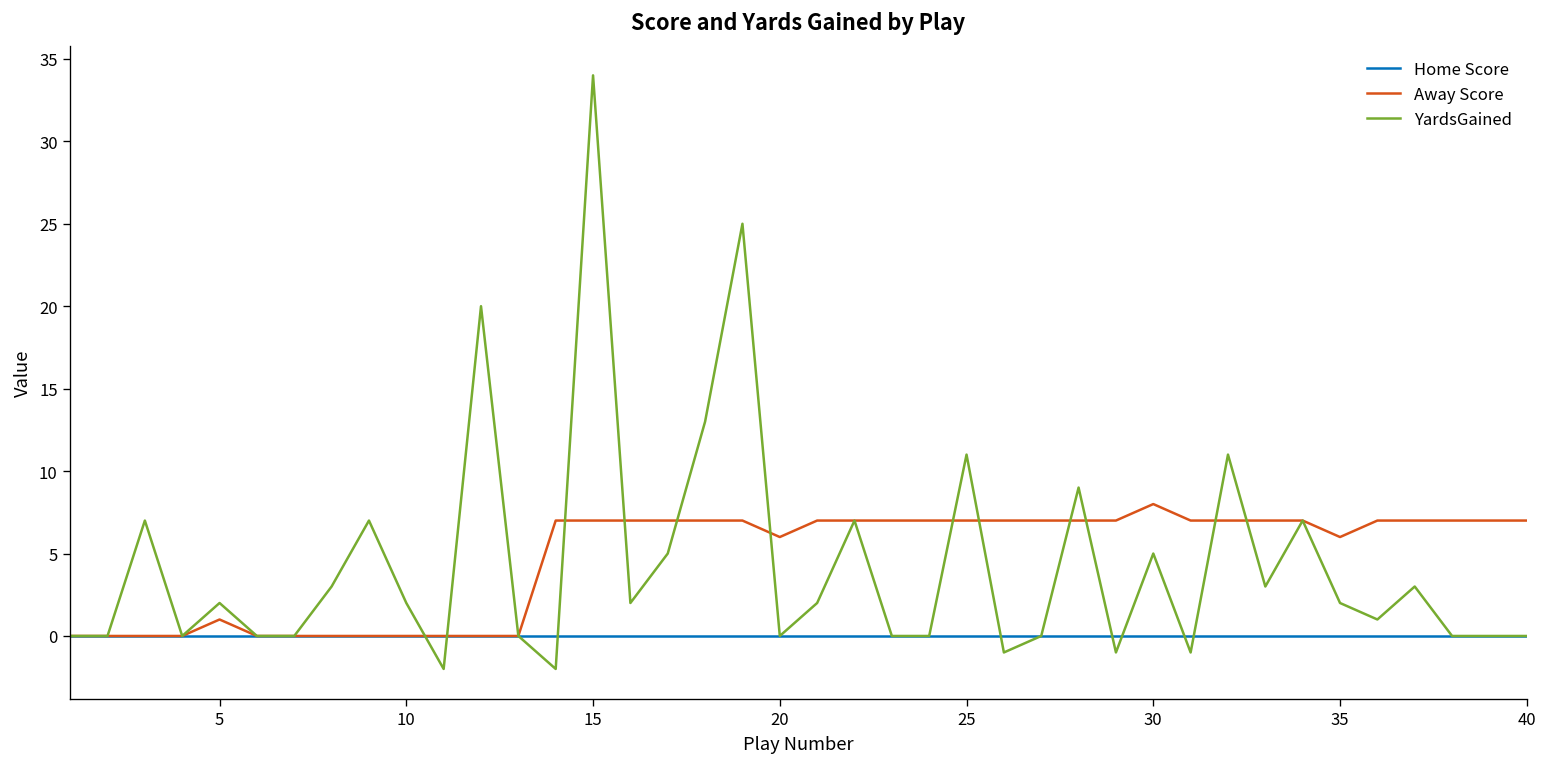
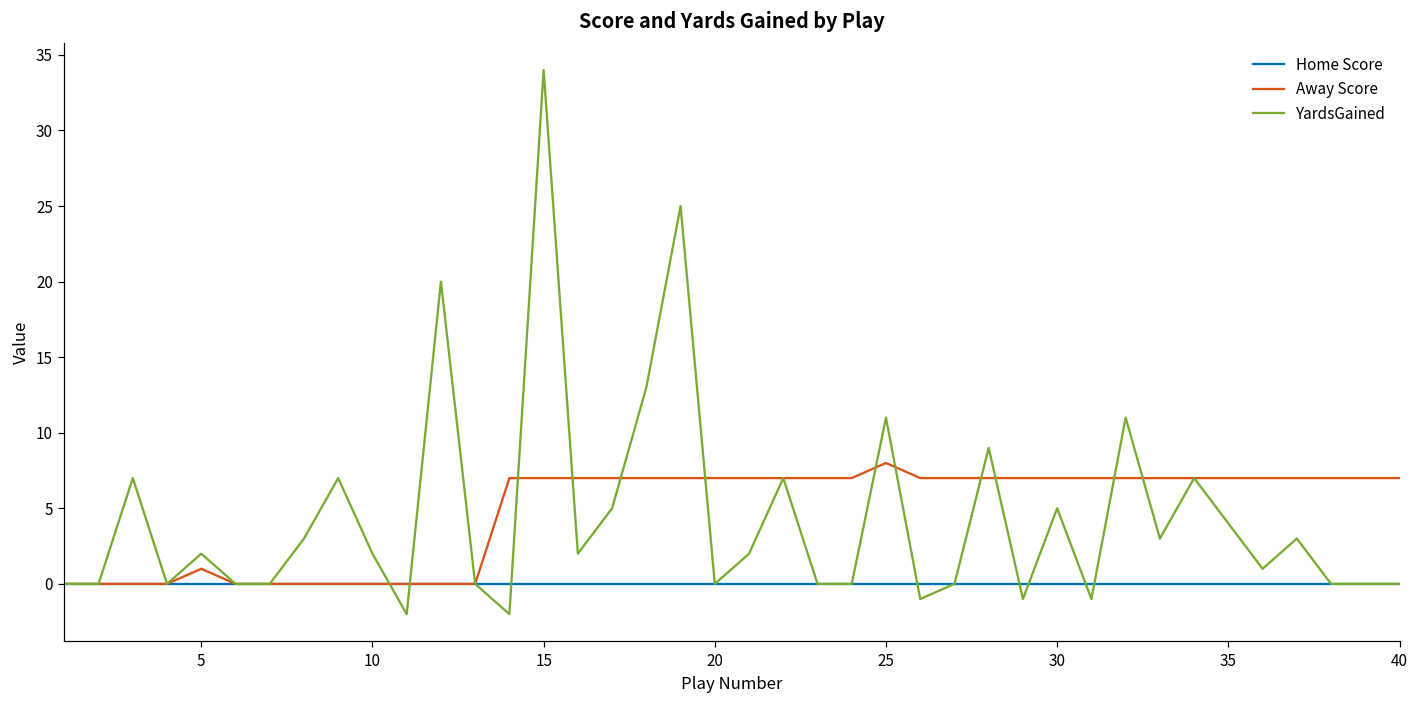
  {
    "Home Score": {
      "5": 0,
      "15": 0,
      "25": 0,
      "30": 0,
      "35": 0
    },
    "Away Score": {
      "5": 1,
      "15": 7,
-     "20": 6,
-     "25": 7,
-     "30": 8,
-     "35": 6,
+     "20": 7,
+     "25": 8,
+     "30": 7,
+     "35": 7,
      "40": 7
    },
    "YardsGained": {
      "5": 2,
      "10": 2,
      "15": 34,
      "25": 11,
      "30": 5,
-     "35": 2
+     "35": 4
    }
  }
